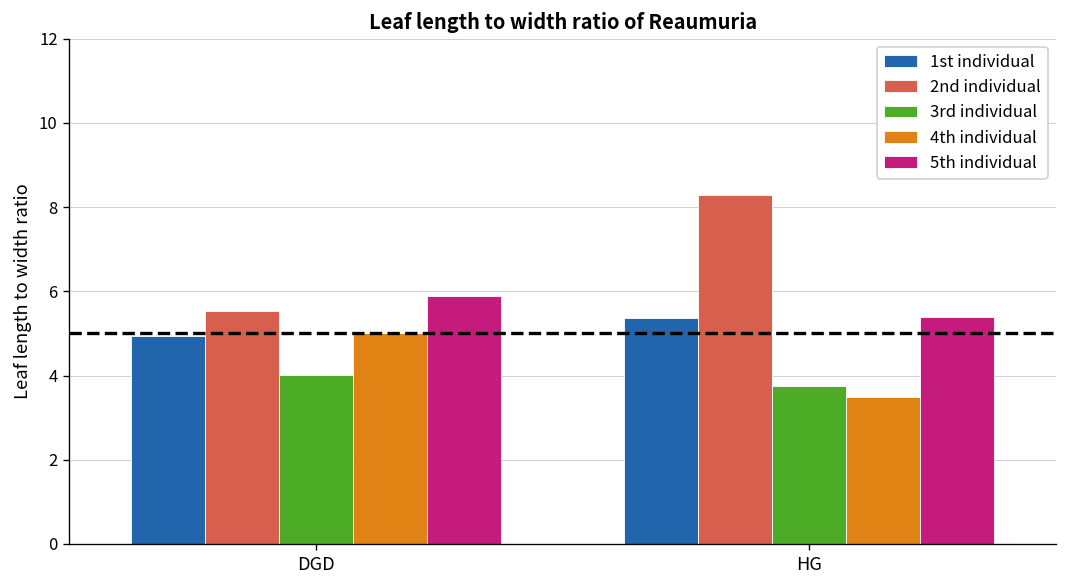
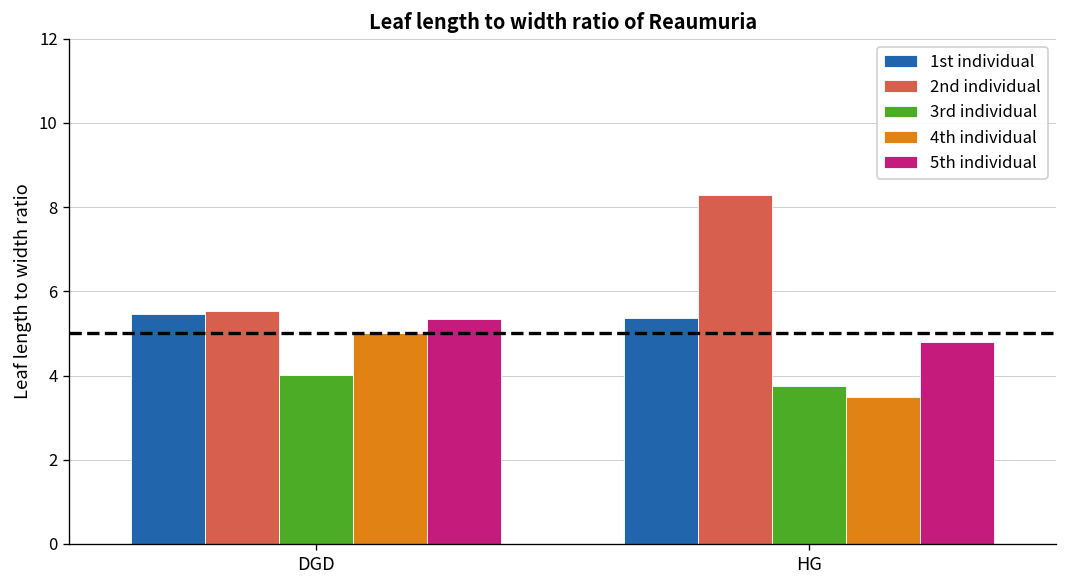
  {
    "1st individual": {
-     "DGD": 4.9,
+     "DGD": 5.5,
      "HG": 5.4
    },
    "2nd individual": {
      "DGD": 5.5,
      "HG": 8.3
    },
    "3rd individual": {
      "DGD": 4.0,
      "HG": 3.8
    },
    "4th individual": {
      "DGD": 5.0,
      "HG": 3.5
    },
    "5th individual": {
-     "DGD": 5.9,
-     "HG": 5.4
+     "DGD": 5.3,
+     "HG": 4.8
    }
  }
